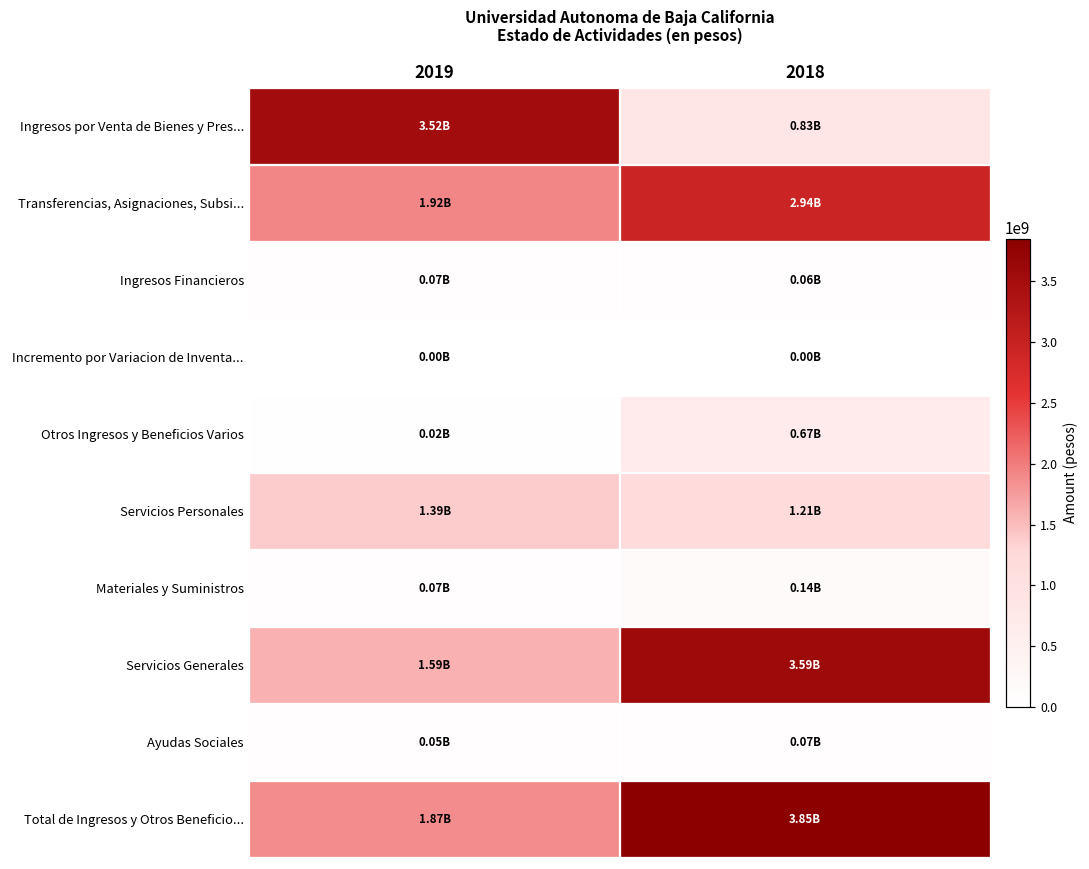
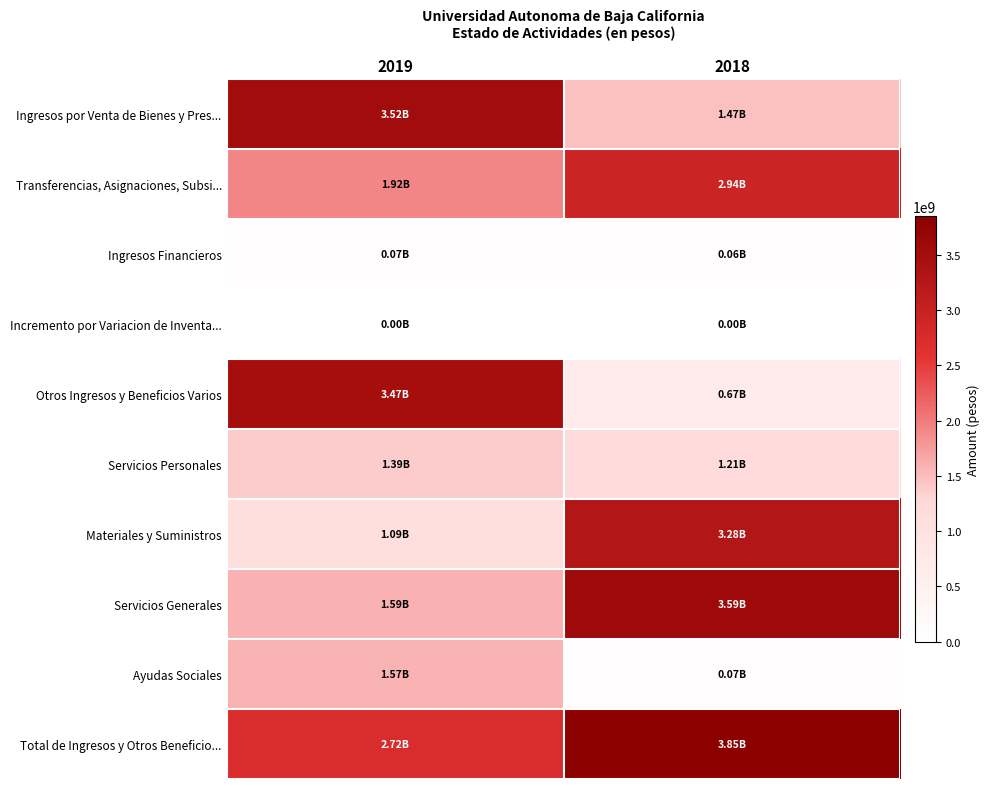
  {
    "Ingresos por Venta de Bienes y Pres...": {
      "2019": "3.52B",
-     "2018": "0.83B"
+     "2018": "1.47B"
    },
    "Transferencias, Asignaciones, Subsi...": {
      "2019": "1.92B",
      "2018": "2.94B"
    },
    "Ingresos Financieros": {
      "2019": "0.07B",
      "2018": "0.06B"
    },
    "Incremento por Variacion de Inventa...": {
      "2019": "0.00B",
      "2018": "0.00B"
    },
    "Otros Ingresos y Beneficios Varios": {
-     "2019": "0.02B",
+     "2019": "3.47B",
      "2018": "0.67B"
    },
    "Servicios Personales": {
      "2019": "1.39B",
      "2018": "1.21B"
    },
    "Materiales y Suministros": {
-     "2019": "0.07B",
-     "2018": "0.14B"
+     "2019": "1.09B",
+     "2018": "3.28B"
    },
    "Servicios Generales": {
      "2019": "1.59B",
      "2018": "3.59B"
    },
    "Ayudas Sociales": {
-     "2019": "0.05B",
+     "2019": "1.57B",
      "2018": "0.07B"
    },
    "Total de Ingresos y Otros Beneficio...": {
-     "2019": "1.87B",
+     "2019": "2.72B",
      "2018": "3.85B"
    }
  }
